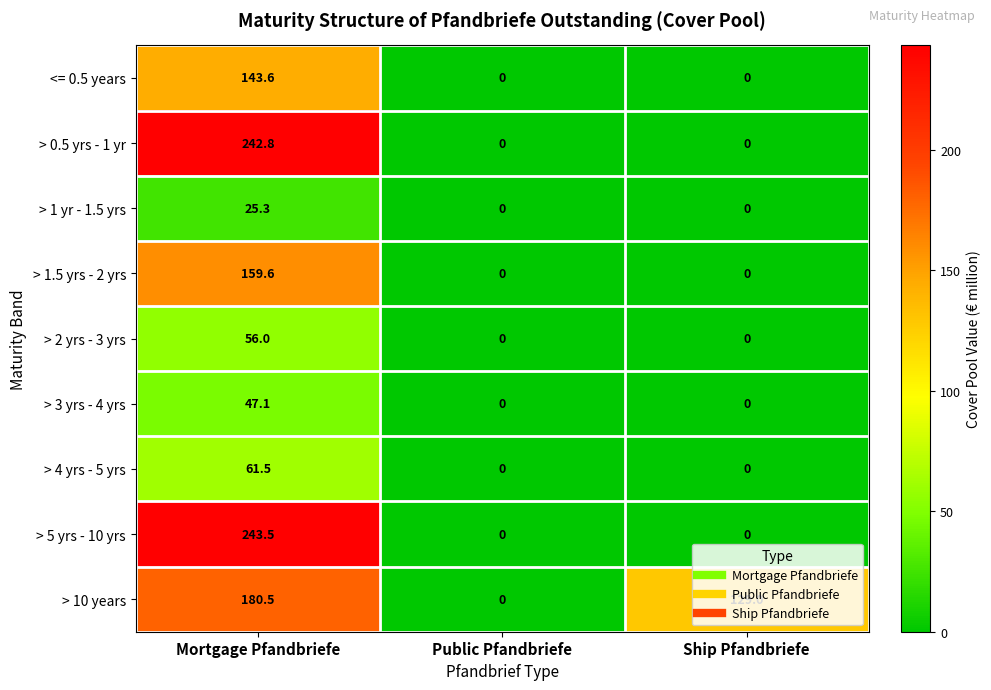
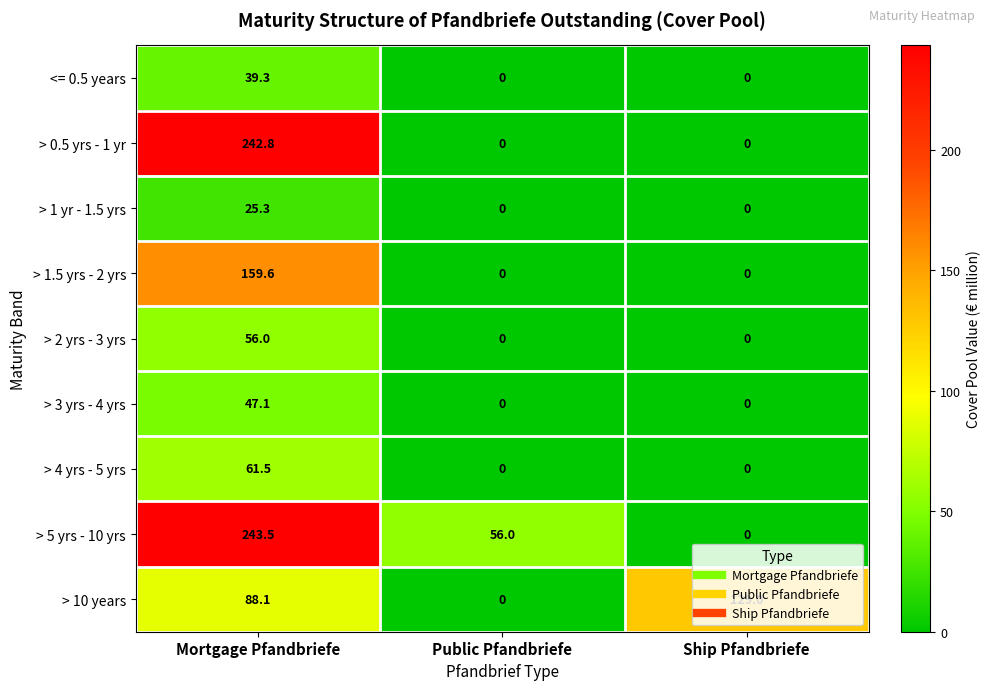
  {
    "<= 0.5 years": {
-     "Mortgage Pfandbriefe": 143.6,
+     "Mortgage Pfandbriefe": 39.3,
      "Public Pfandbriefe": 0,
      "Ship Pfandbriefe": 0
    },
    "> 0.5 yrs - 1 yr": {
      "Mortgage Pfandbriefe": 242.8,
      "Public Pfandbriefe": 0,
      "Ship Pfandbriefe": 0
    },
    "> 1 yr - 1.5 yrs": {
      "Mortgage Pfandbriefe": 25.3,
      "Public Pfandbriefe": 0,
      "Ship Pfandbriefe": 0
    },
    "> 1.5 yrs - 2 yrs": {
      "Mortgage Pfandbriefe": 159.6,
      "Public Pfandbriefe": 0,
      "Ship Pfandbriefe": 0
    },
    "> 2 yrs - 3 yrs": {
      "Mortgage Pfandbriefe": 56.0,
      "Public Pfandbriefe": 0,
      "Ship Pfandbriefe": 0
    },
    "> 3 yrs - 4 yrs": {
      "Mortgage Pfandbriefe": 47.1,
      "Public Pfandbriefe": 0,
      "Ship Pfandbriefe": 0
    },
    "> 4 yrs - 5 yrs": {
      "Mortgage Pfandbriefe": 61.5,
      "Public Pfandbriefe": 0,
      "Ship Pfandbriefe": 0
    },
    "> 5 yrs - 10 yrs": {
      "Mortgage Pfandbriefe": 243.5,
-     "Public Pfandbriefe": 0,
+     "Public Pfandbriefe": 56.0,
      "Ship Pfandbriefe": 0
    },
    "> 10 years": {
-     "Mortgage Pfandbriefe": 180.5,
+     "Mortgage Pfandbriefe": 88.1,
      "Public Pfandbriefe": 0
    }
  }
